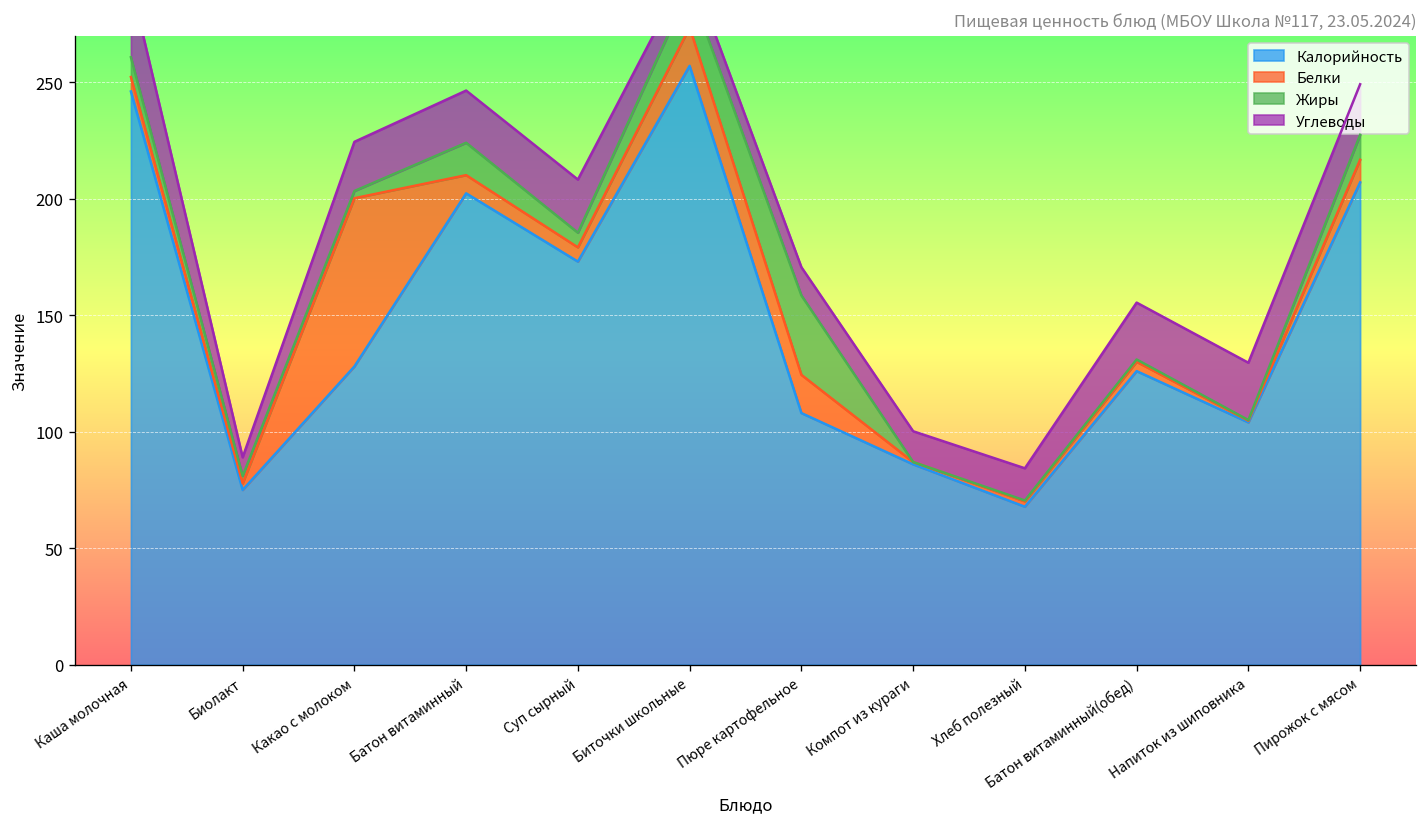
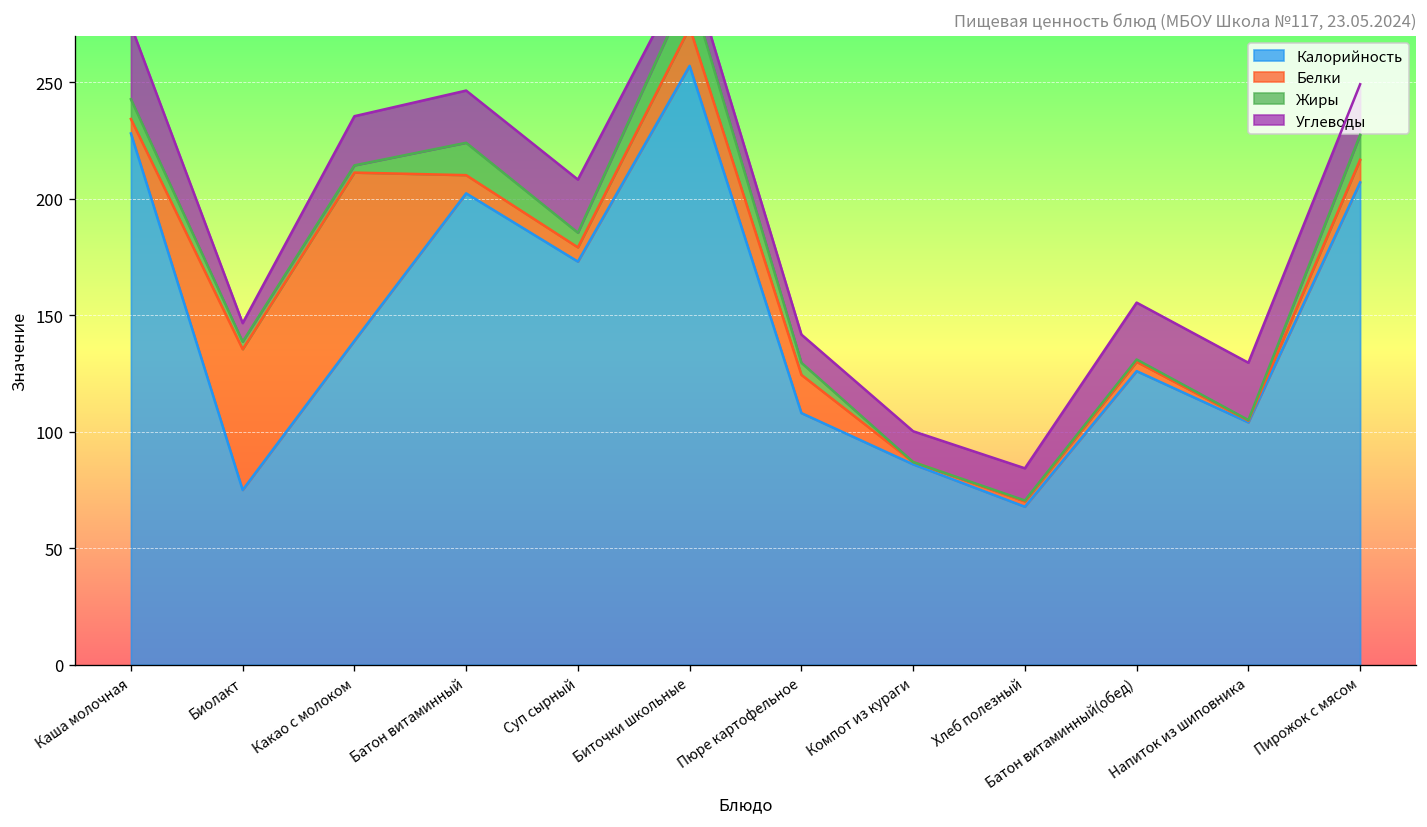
  {
    "Калорийность": {
-     "Каша молочная": 246,
+     "Каша молочная": 228,
      "Биолакт": 75,
-     "Какао с молоком": 128,
+     "Какао с молоком": 139,
      "Батон витаминный": 202,
      "Суп сырный": 173,
      "Биточки школьные": 257,
      "Пюре картофельное": 108,
      "Хлеб полезный": 68,
      "Батон витаминный(обед)": 126,
      "Пирожок с мясом": 207
    },
    "Белки": {
      "Каша молочная": 6,
-     "Биолакт": 3,
+     "Биолакт": 60,
      "Какао с молоком": 72,
      "Батон витаминный": 8,
      "Суп сырный": 6,
      "Пюре картофельное": 16,
      "Пирожок с мясом": 10
    },
    "Жиры": {
      "Каша молочная": 9,
      "Биолакт": 3,
      "Какао с молоком": 3,
      "Батон витаминный": 14,
      "Суп сырный": 6,
-     "Пюре картофельное": 34
+     "Пюре картофельное": 5
    },
    "Углеводы": {
      "Биолакт": 8,
      "Какао с молоком": 21,
      "Батон витаминный": 22,
      "Суп сырный": 23,
      "Пюре картофельное": 12,
      "Компот из кураги": 13,
      "Хлеб полезный": 14,
      "Батон витаминный(обед)": 24,
      "Напиток из шиповника": 25
    }
  }
